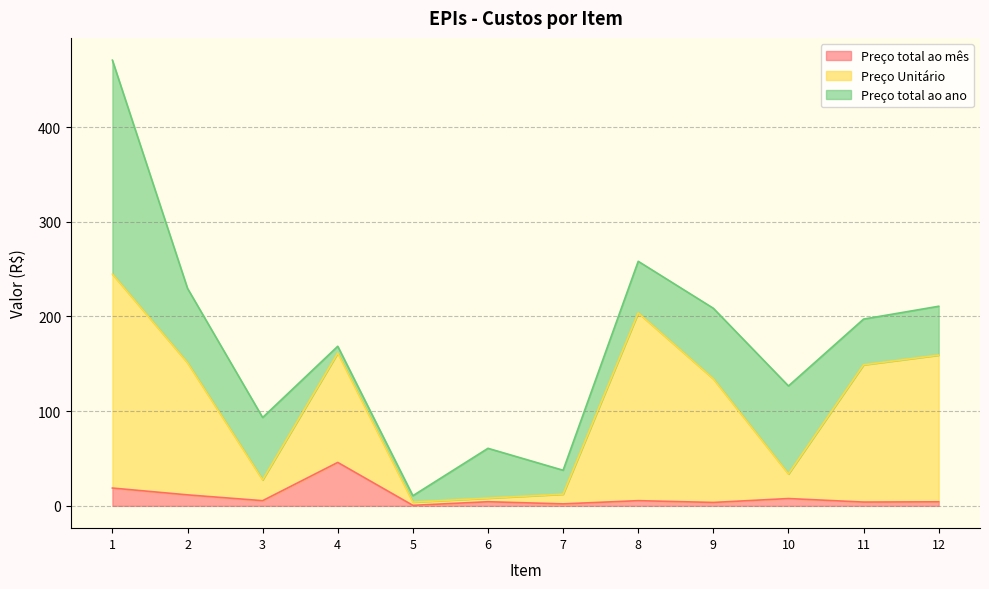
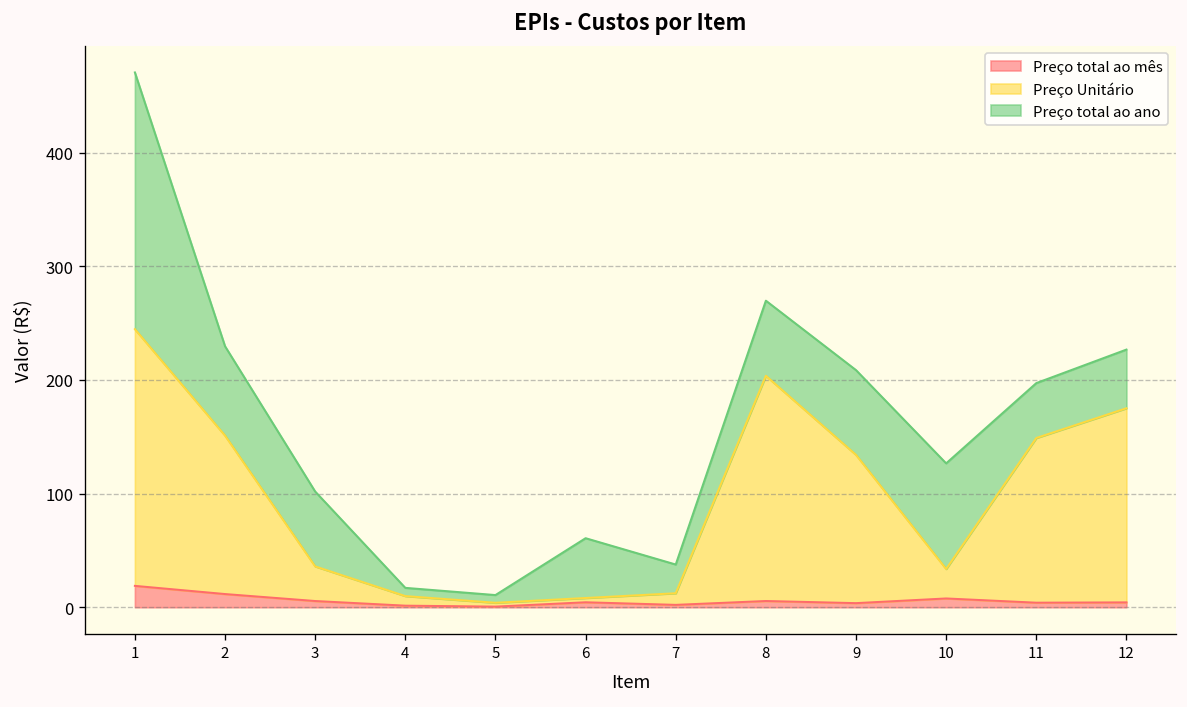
  {
    "Preço total ao mês": {
      "1": 20,
      "2": 10,
      "3": 10,
-     "4": 50,
+     "4": 0,
      "5": 0,
      "6": 0,
      "7": 0,
      "8": 10,
      "9": 0,
      "10": 10,
      "11": 0,
      "12": 0
    },
    "Preço Unitário": {
      "1": 230,
      "2": 140,
-     "3": 20,
-     "4": 120,
+     "3": 30,
+     "4": 10,
      "5": 0,
      "6": 0,
      "7": 10,
      "8": 200,
      "9": 130,
      "10": 30,
      "11": 140,
-     "12": 150
+     "12": 170
    },
    "Preço total ao ano": {
      "1": 230,
      "2": 80,
      "3": 70,
      "4": 10,
      "5": 10,
      "6": 50,
      "7": 30,
-     "8": 50,
+     "8": 70,
      "9": 70,
      "10": 90,
      "11": 50,
      "12": 50
    }
  }
